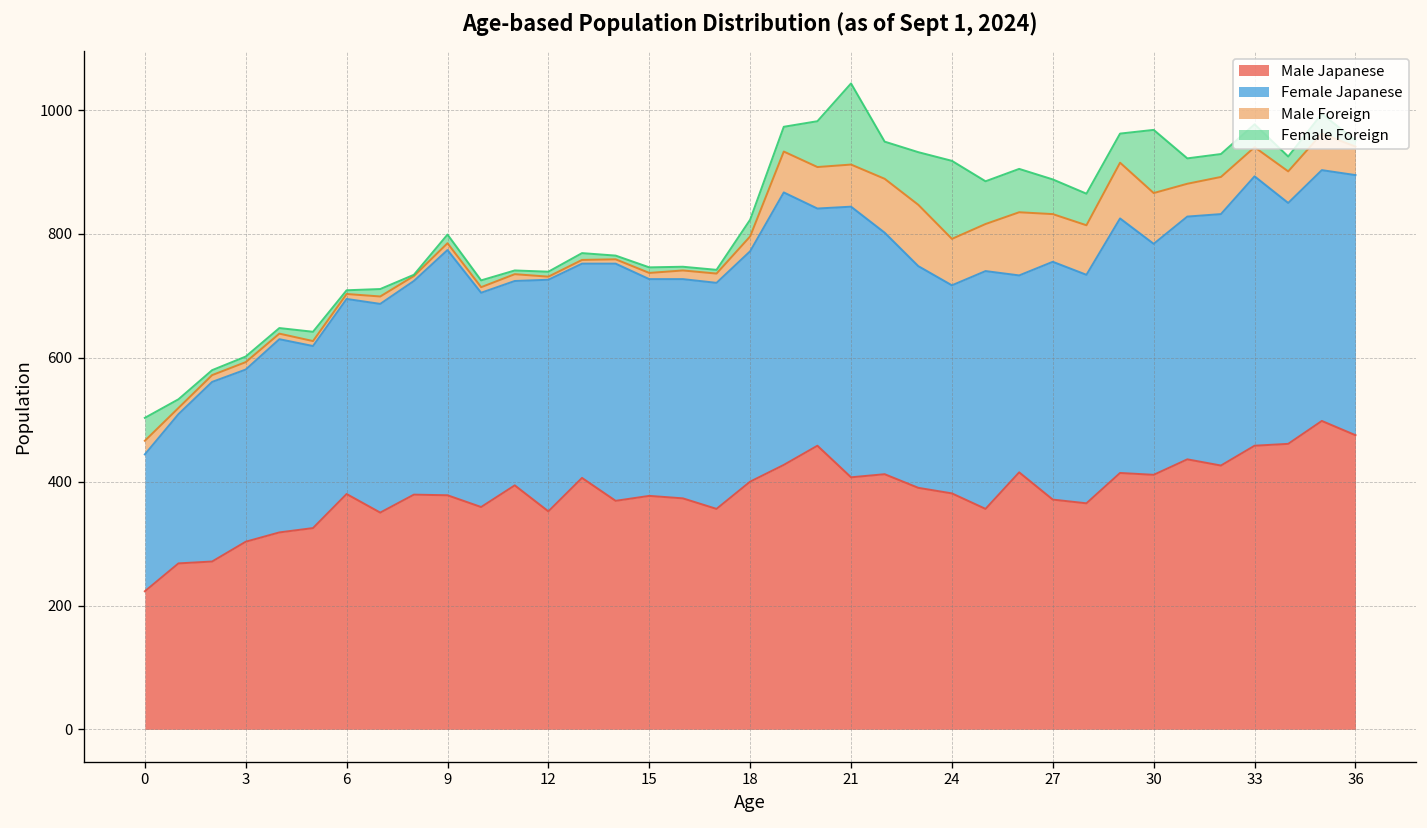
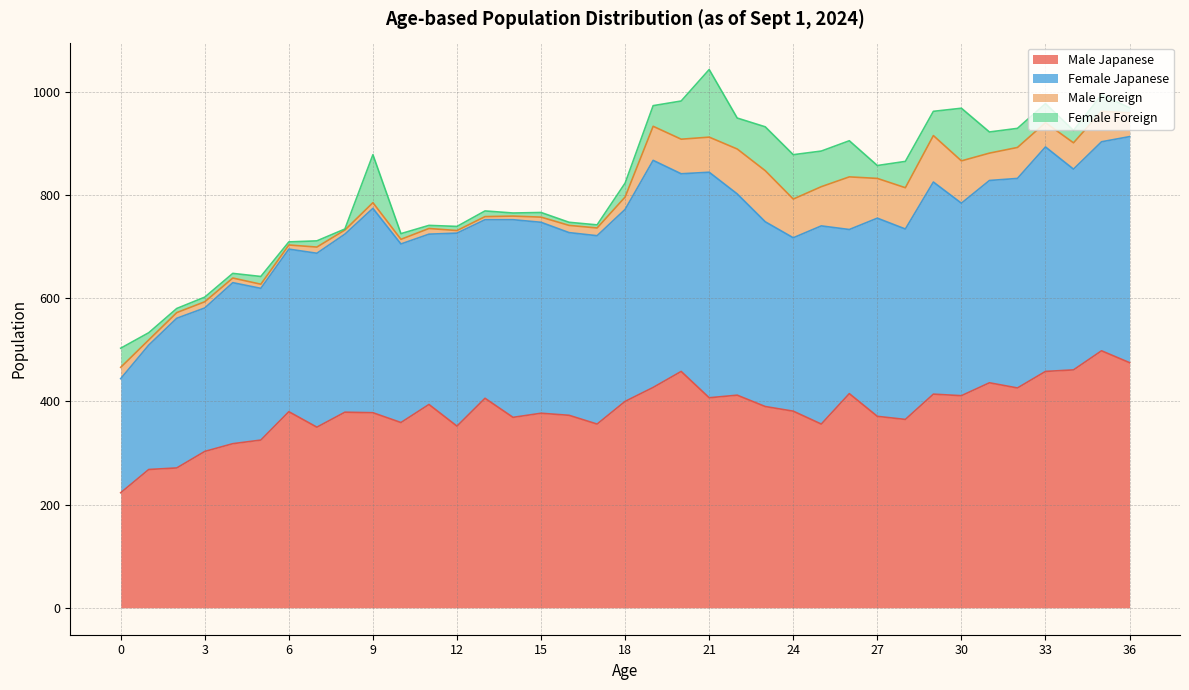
  {
    "Female Japanese": {
      "0": 220,
      "3": 280,
      "6": 320,
      "9": 400,
-     "15": 350,
+     "15": 370,
      "18": 370,
      "21": 440,
      "24": 340,
      "27": 380,
      "30": 370,
      "33": 440,
-     "36": 420
+     "36": 440
    },
    "Female Foreign": {
      "0": 40,
      "3": 10,
      "6": 10,
-     "9": 10,
+     "9": 90,
      "12": 10,
      "15": 10,
      "18": 30,
      "21": 130,
-     "24": 130,
-     "27": 60,
+     "24": 90,
+     "27": 30,
      "30": 100
    }
  }
